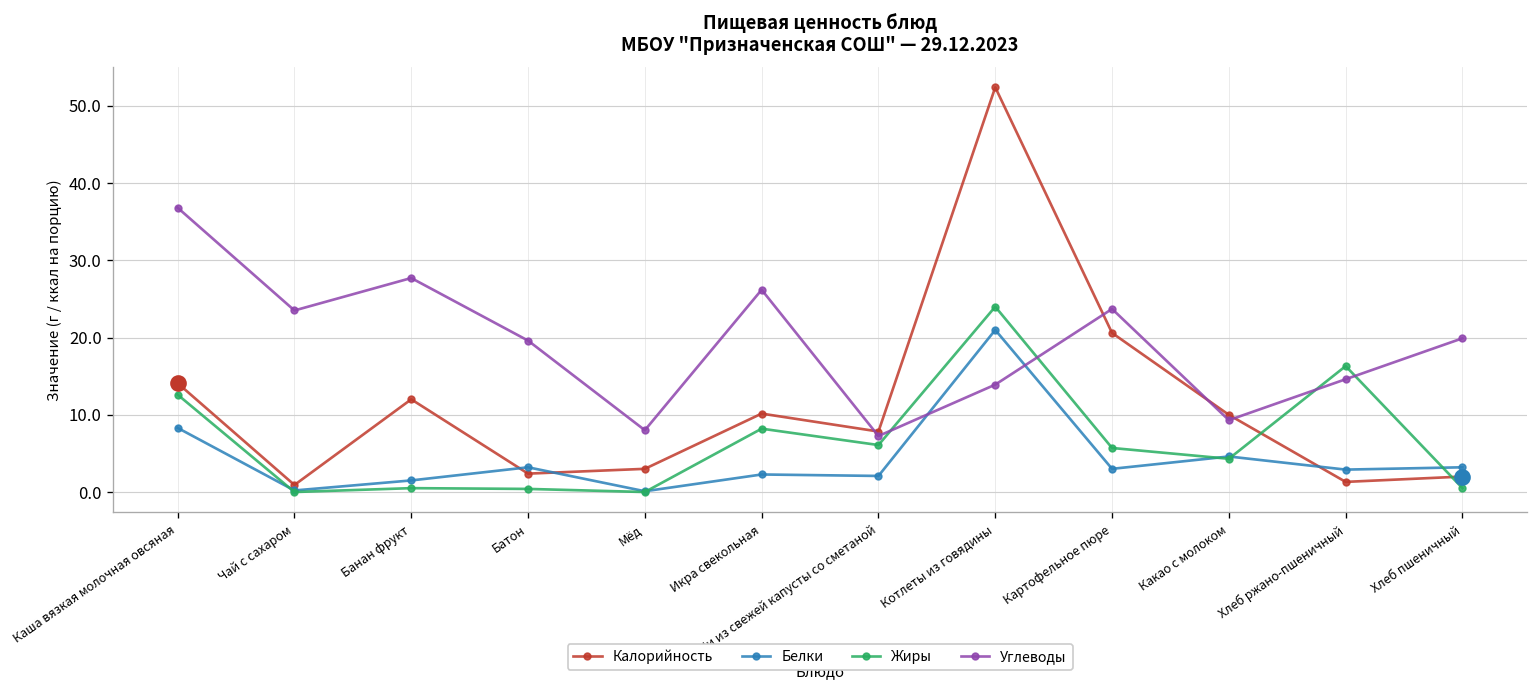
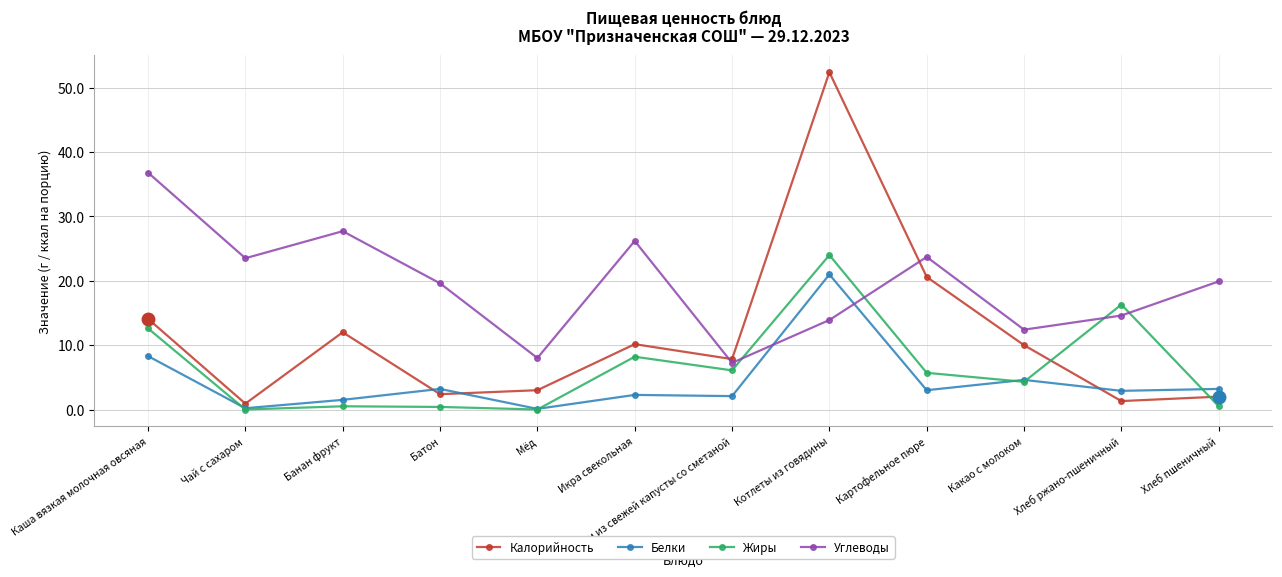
  {
    "Жиры": {
      "Каша вязкая молочная овсяная": 13,
      "Банан фрукт": 1,
      "Батон": 0,
      "Икра свекольная": 8,
      "Щи из свежей капусты со сметаной": 6,
      "Котлеты из говядины": 24,
      "Картофельное пюре": 6,
      "Хлеб ржано-пшеничный": 16,
      "Хлеб пшеничный": 1
    },
    "Углеводы": {
      "Каша вязкая молочная овсяная": 37,
      "Чай с сахаром": 24,
      "Банан фрукт": 28,
      "Батон": 20,
      "Мёд": 8,
      "Икра свекольная": 26,
      "Щи из свежей капусты со сметаной": 7,
      "Котлеты из говядины": 14,
      "Картофельное пюре": 24,
-     "Какао с молоком": 9,
+     "Какао с молоком": 12,
      "Хлеб ржано-пшеничный": 15,
      "Хлеб пшеничный": 20
    }
  }
